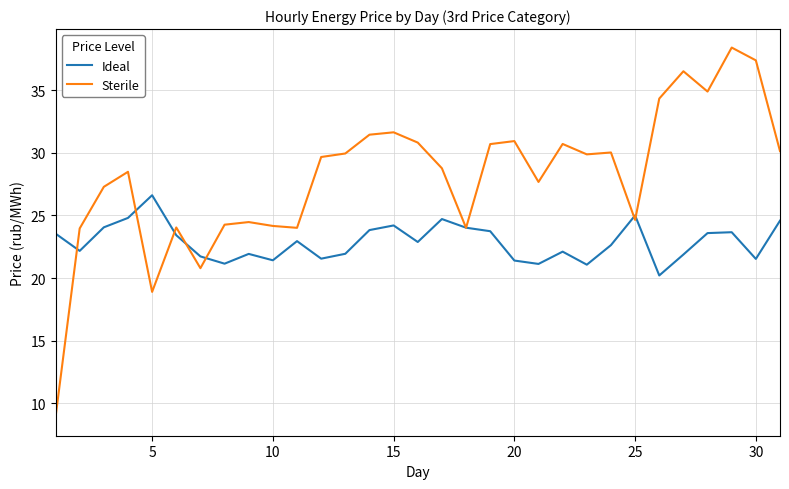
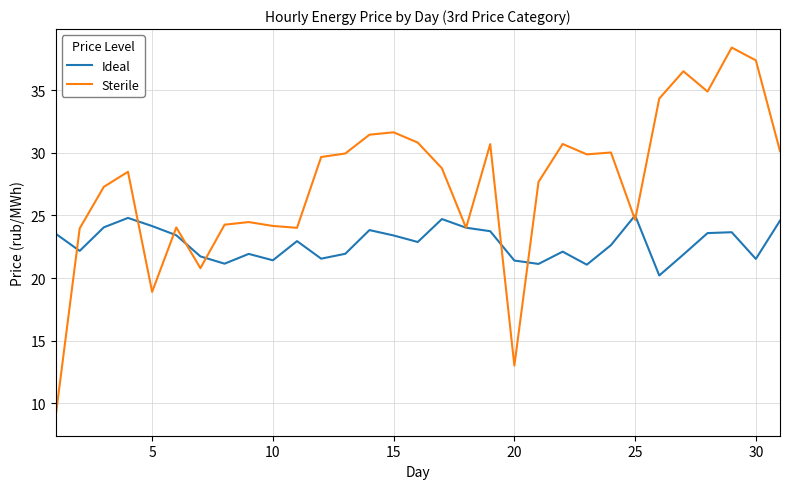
  {
    "Ideal": {
-     "5": 26.6,
+     "5": 24.2,
      "10": 21.4,
-     "15": 24.2,
+     "15": 23.4,
      "20": 21.4,
      "25": 25.0,
      "30": 21.5
    },
    "Sterile": {
      "5": 18.9,
      "10": 24.2,
      "15": 31.6,
-     "20": 30.9,
+     "20": 13.0,
      "25": 24.6,
      "30": 37.4
    }
  }
